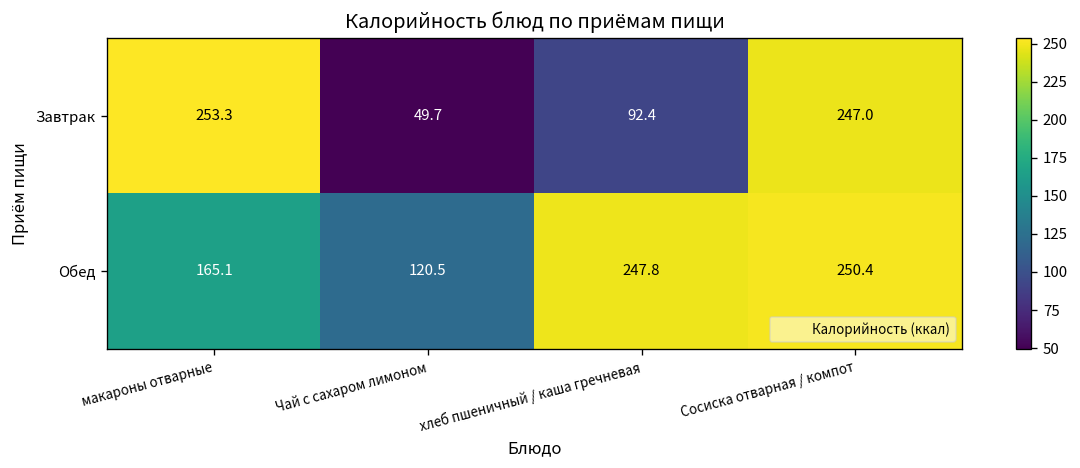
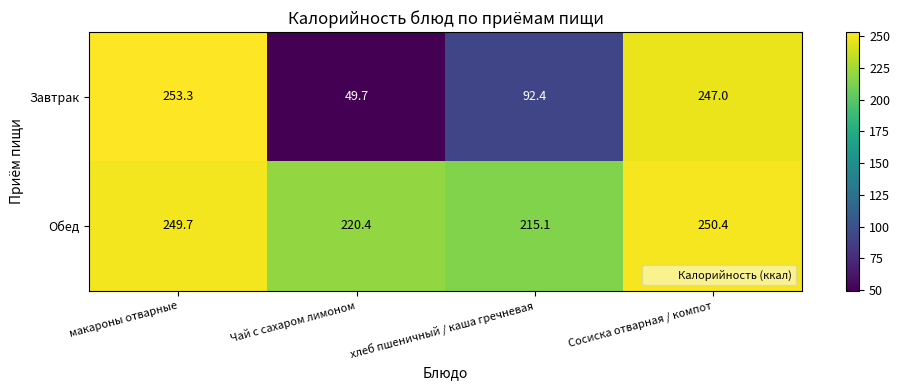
  {
    "Завтрак": {
      "макароны отварные": 253.3,
      "Чай с сахаром лимоном": 49.7,
      "хлеб пшеничный / каша гречневая": 92.4,
      "Сосиска отварная / компот": 247.0
    },
    "Обед": {
-     "макароны отварные": 165.1,
-     "Чай с сахаром лимоном": 120.5,
-     "хлеб пшеничный / каша гречневая": 247.8,
+     "макароны отварные": 249.7,
+     "Чай с сахаром лимоном": 220.4,
+     "хлеб пшеничный / каша гречневая": 215.1,
      "Сосиска отварная / компот": 250.4
    }
  }
